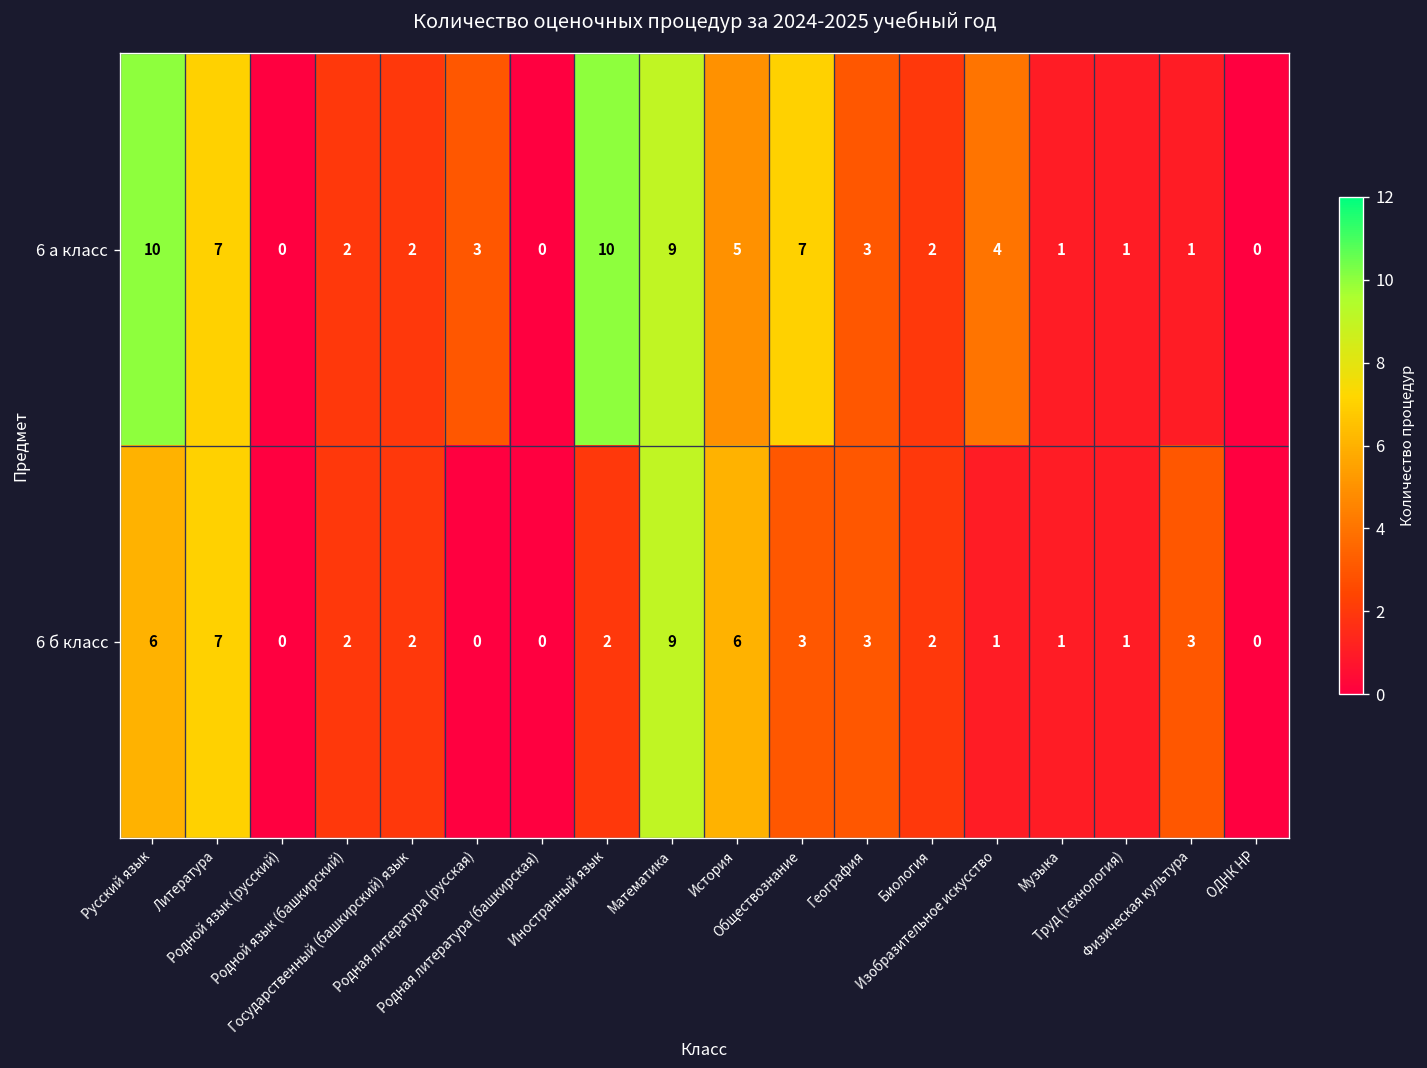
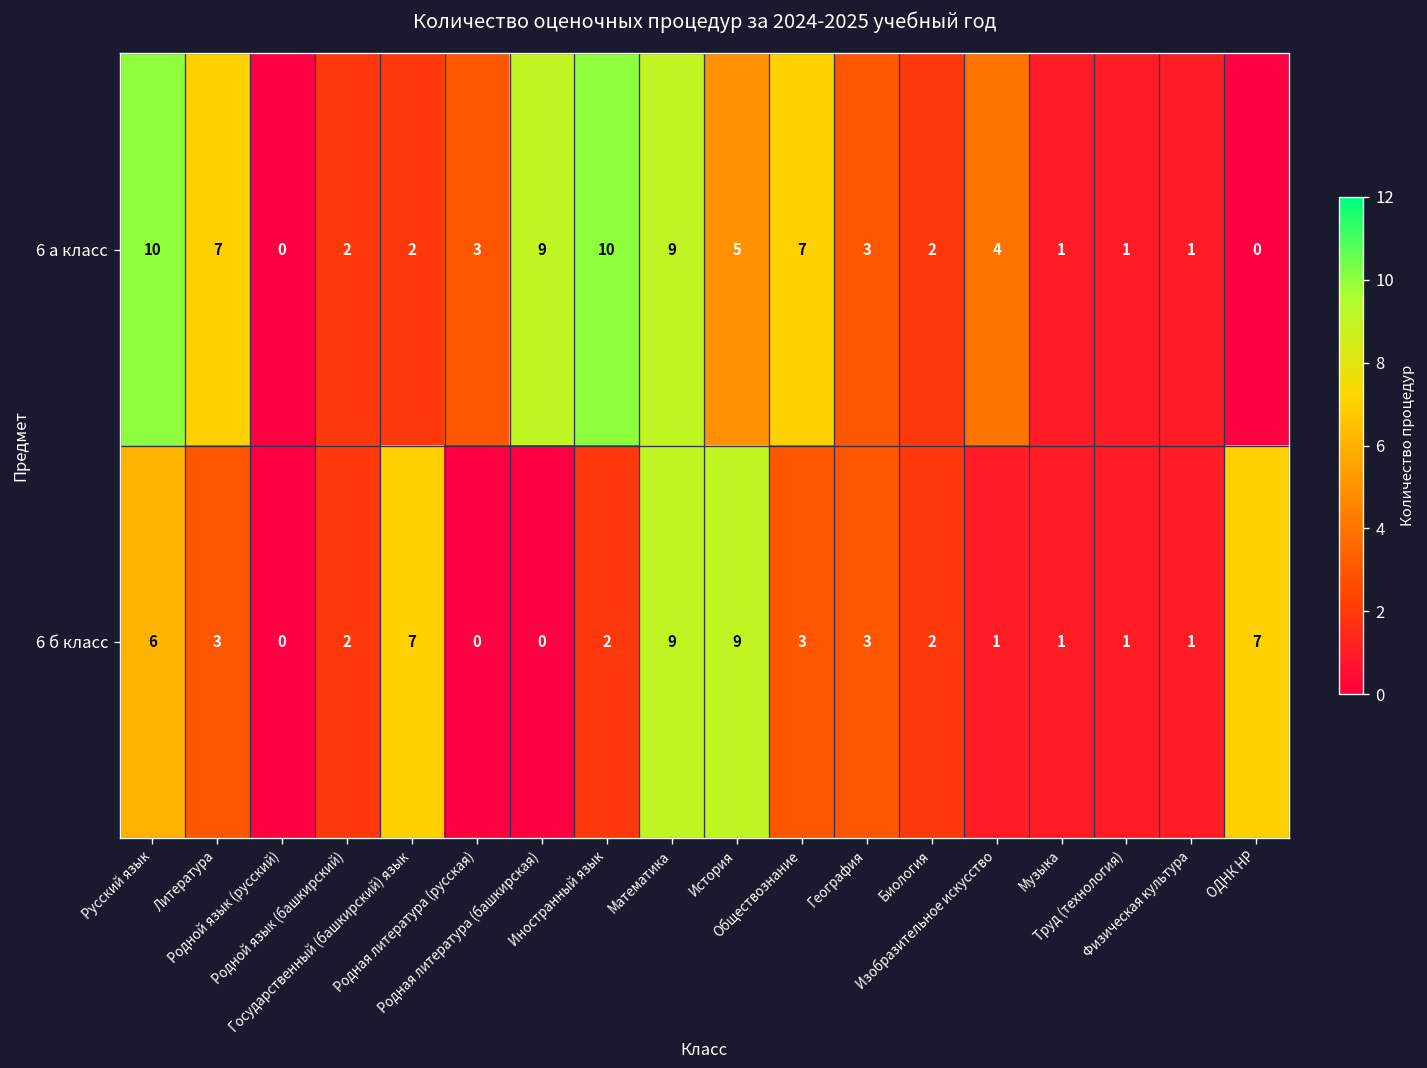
  {
    "6 а класс": {
      "Русский язык": 10,
      "Литература": 7,
      "Родной язык (русский)": 0,
      "Родной язык (башкирский)": 2,
      "Государственный (башкирский) язык": 2,
      "Родная литература (русская)": 3,
-     "Родная литература (башкирская)": 0,
+     "Родная литература (башкирская)": 9,
      "Иностранный язык": 10,
      "Математика": 9,
      "История": 5,
      "Обществознание": 7,
      "География": 3,
      "Биология": 2,
      "Изобразительное искусство": 4,
      "Музыка": 1,
      "Труд (технология)": 1,
      "Физическая культура": 1,
      "ОДНК НР": 0
    },
    "6 б класс": {
      "Русский язык": 6,
-     "Литература": 7,
+     "Литература": 3,
      "Родной язык (русский)": 0,
      "Родной язык (башкирский)": 2,
-     "Государственный (башкирский) язык": 2,
+     "Государственный (башкирский) язык": 7,
      "Родная литература (русская)": 0,
      "Родная литература (башкирская)": 0,
      "Иностранный язык": 2,
      "Математика": 9,
-     "История": 6,
+     "История": 9,
      "Обществознание": 3,
      "География": 3,
      "Биология": 2,
      "Изобразительное искусство": 1,
      "Музыка": 1,
      "Труд (технология)": 1,
-     "Физическая культура": 3,
-     "ОДНК НР": 0
+     "Физическая культура": 1,
+     "ОДНК НР": 7
    }
  }
